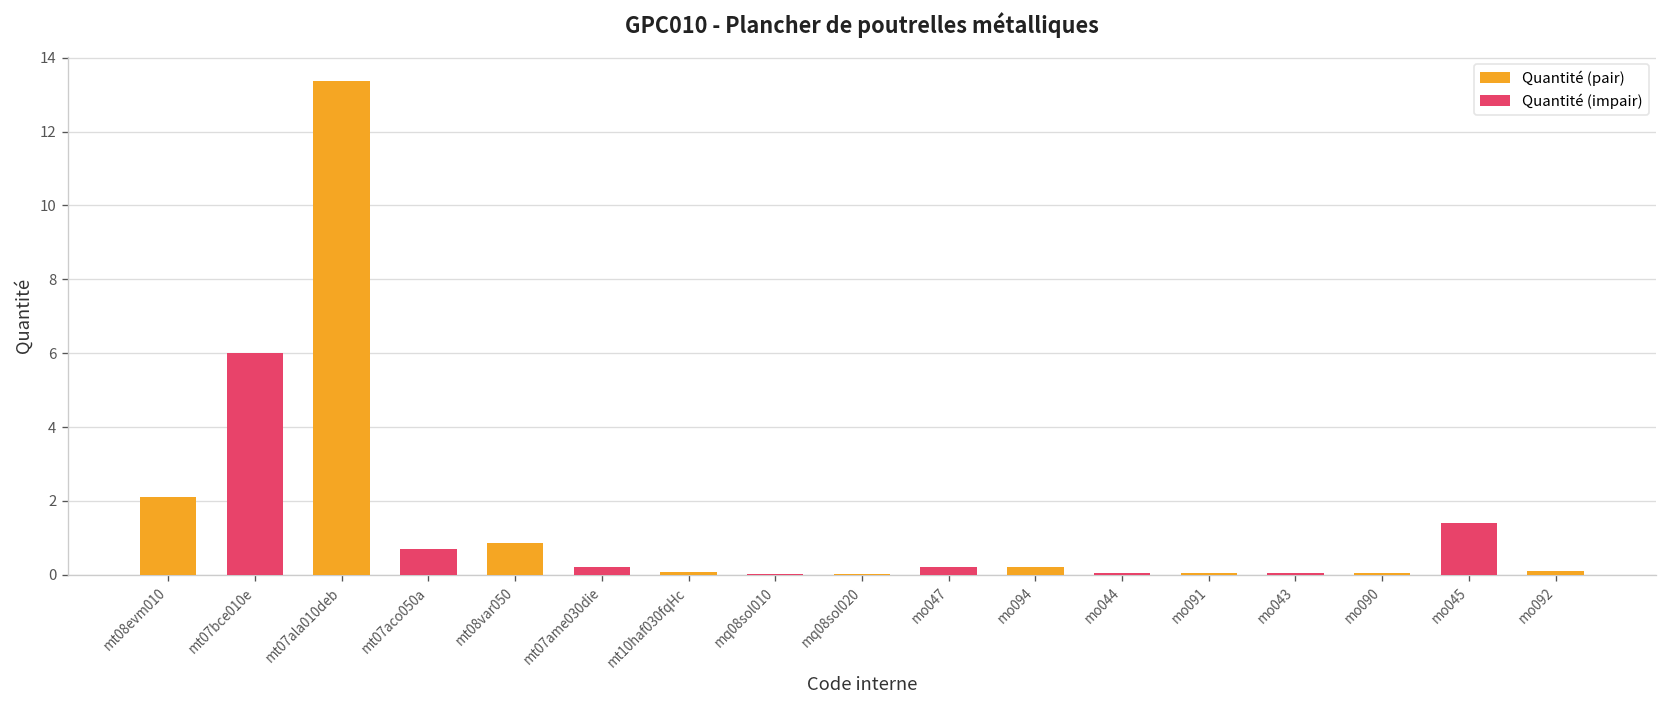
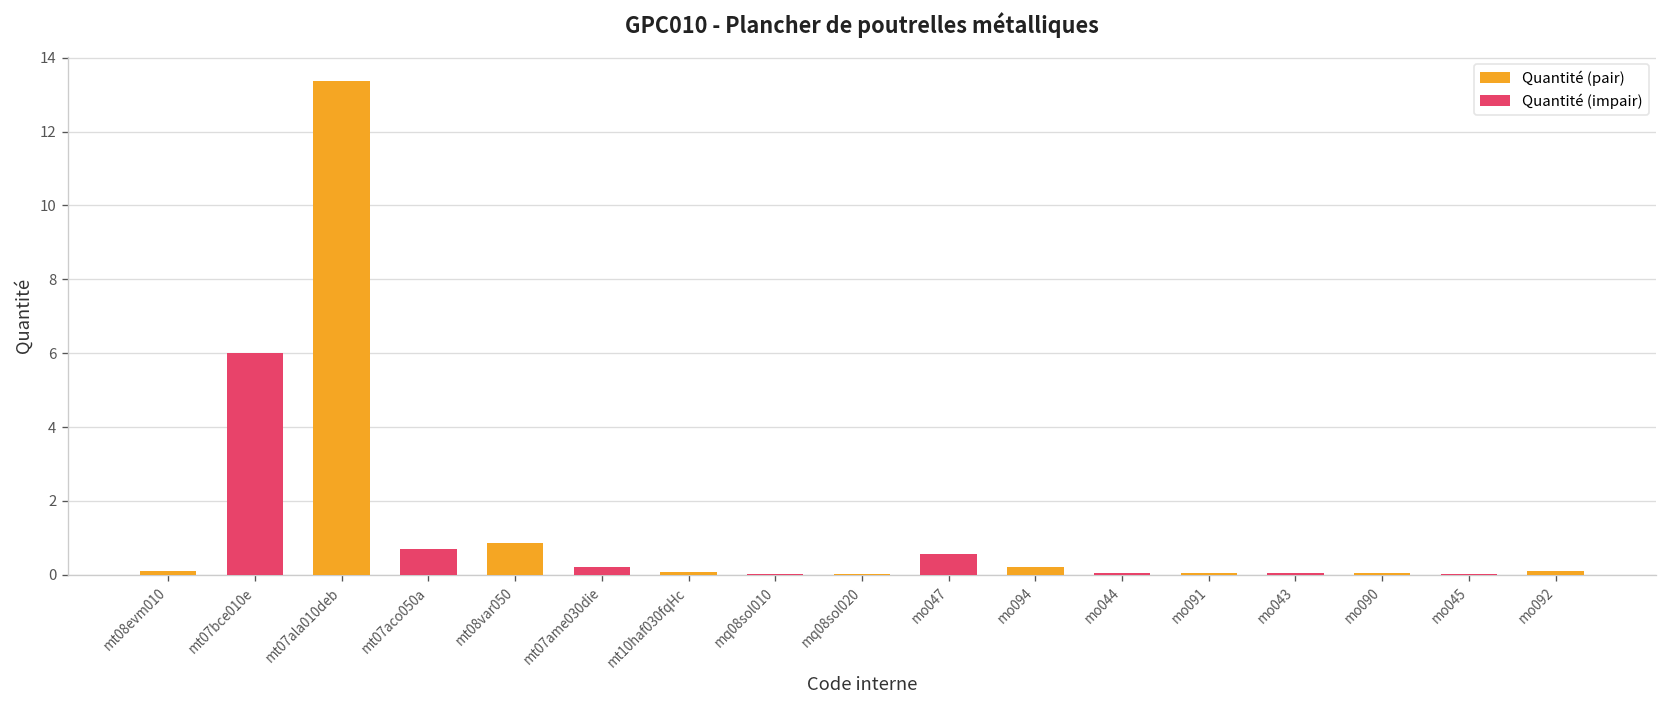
  {
    "Quantité (pair)": {
-     "mt08evm010": 2.1,
+     "mt08evm010": 0.1,
      "mt07ala010deb": 13.4,
      "mt08var050": 0.9,
      "mo094": 0.2,
      "mo092": 0.1
    },
    "Quantité (impair)": {
      "mt07bce010e": 6.0,
      "mt07aco050a": 0.7,
      "mt07ame030die": 0.2,
-     "mo047": 0.2,
-     "mo045": 1.4
+     "mo047": 0.6,
+     "mo045": 0.0
    }
  }
